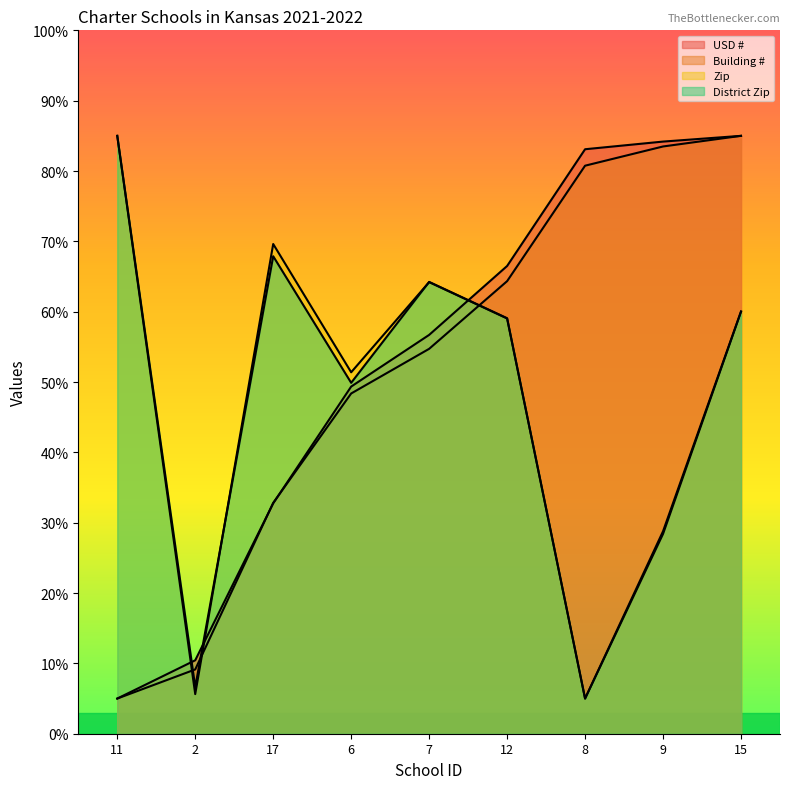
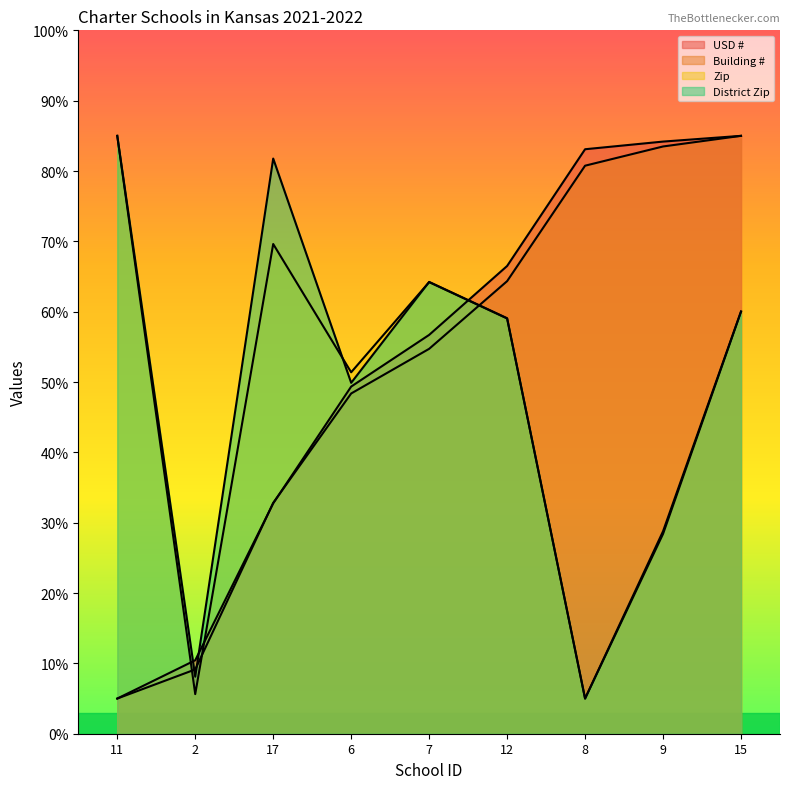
  {
    "District Zip": {
-     "2": "7%",
-     "17": "68%",
+     "2": "8%",
+     "17": "82%",
      "6": "50%",
      "9": "29%"
    }
  }
